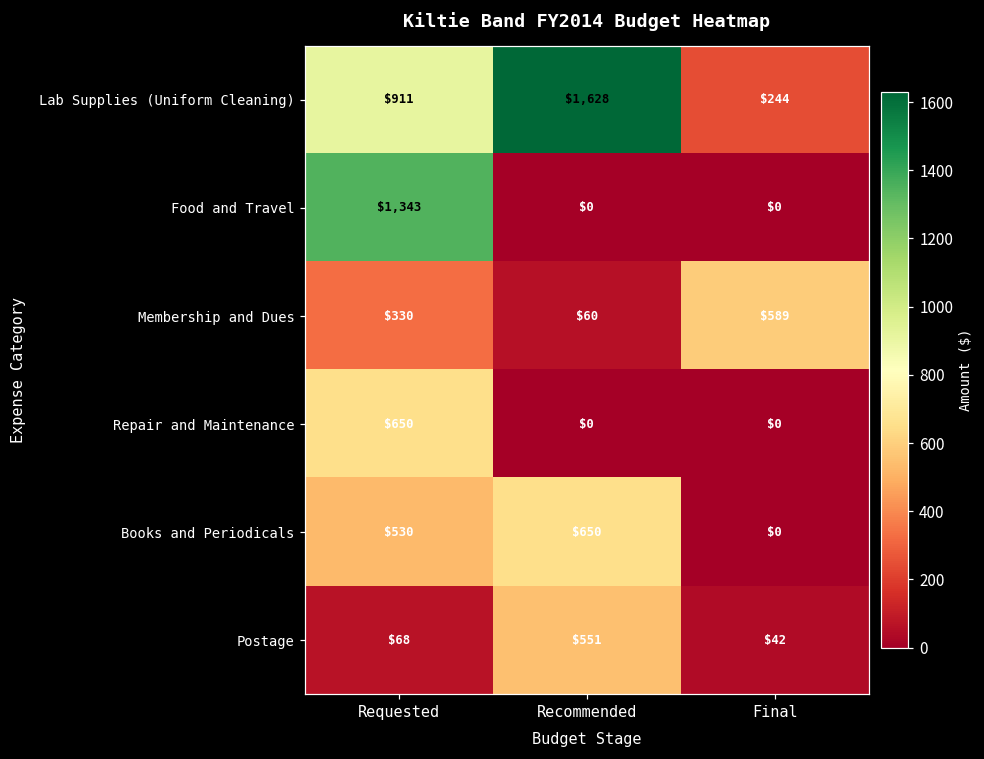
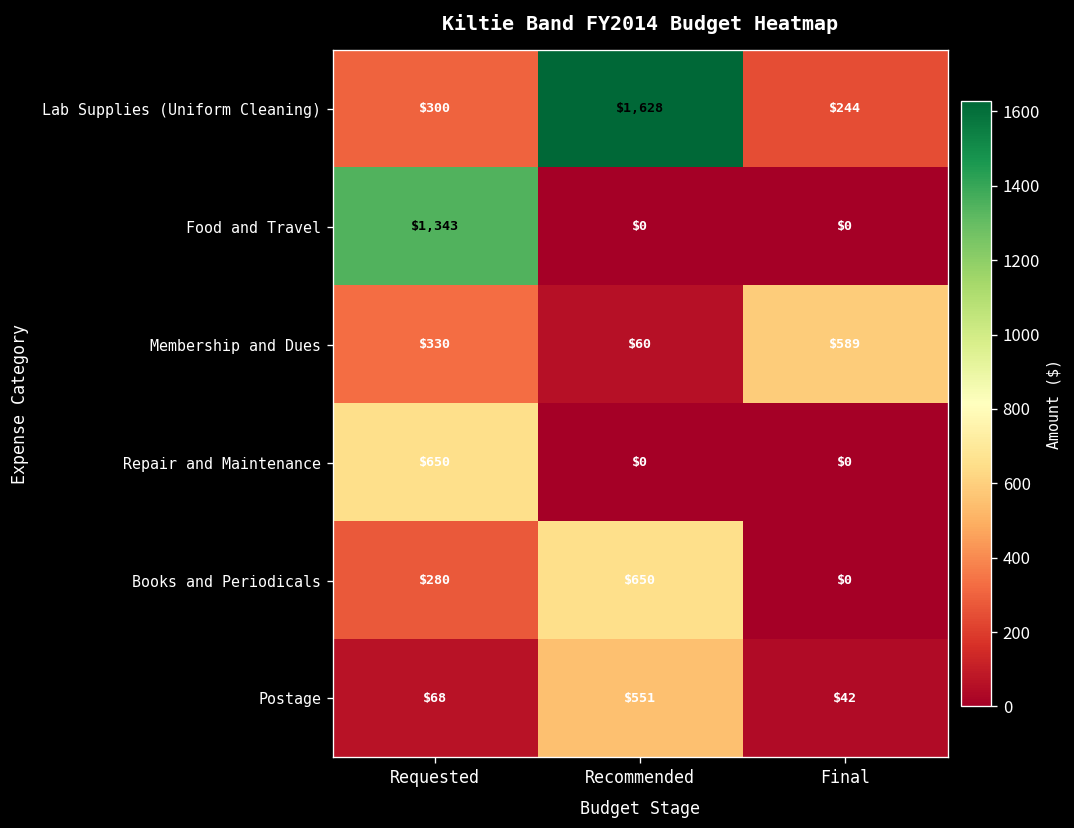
  {
    "Lab Supplies (Uniform Cleaning)": {
-     "Requested": "$911",
+     "Requested": "$300",
      "Recommended": "$1,628",
      "Final": "$244"
    },
    "Food and Travel": {
      "Requested": "$1,343",
      "Recommended": "$0",
      "Final": "$0"
    },
    "Membership and Dues": {
      "Requested": "$330",
      "Recommended": "$60",
      "Final": "$589"
    },
    "Repair and Maintenance": {
      "Requested": "$650",
      "Recommended": "$0",
      "Final": "$0"
    },
    "Books and Periodicals": {
-     "Requested": "$530",
+     "Requested": "$280",
      "Recommended": "$650",
      "Final": "$0"
    },
    "Postage": {
      "Requested": "$68",
      "Recommended": "$551",
      "Final": "$42"
    }
  }
